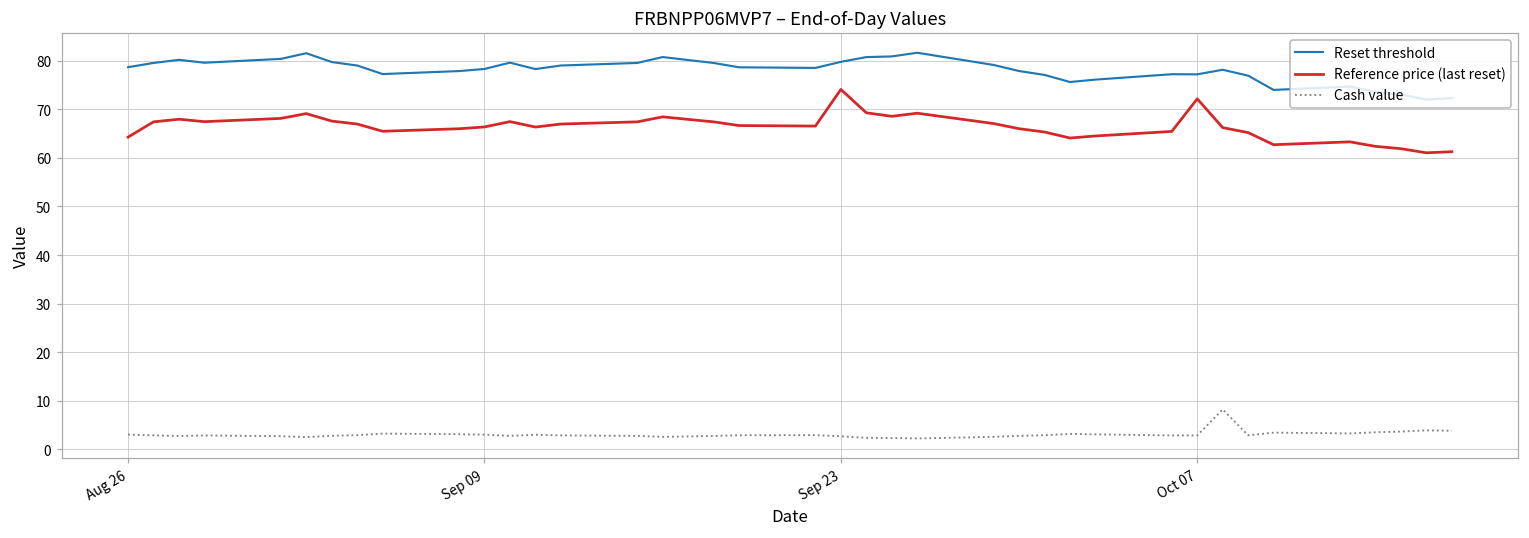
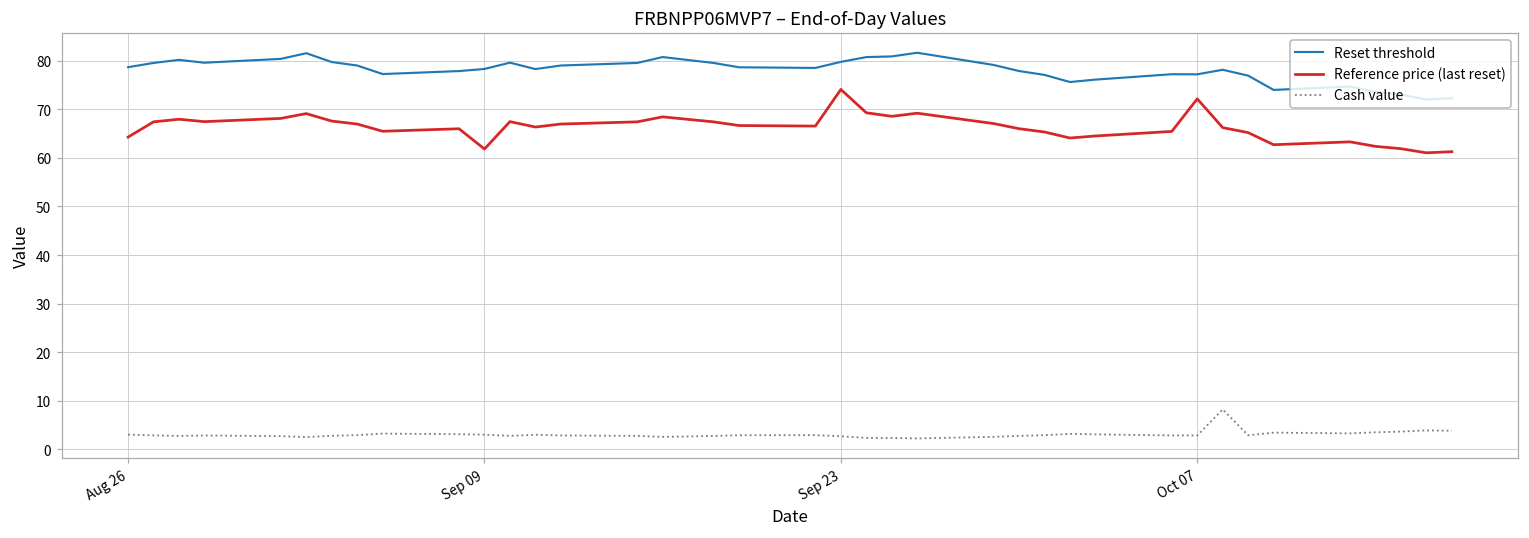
  {
    "Reset threshold": {
      "Aug 26": 79,
      "Sep 09": 78,
      "Sep 23": 80,
      "Oct 07": 77
    },
    "Reference price (last reset)": {
      "Aug 26": 64,
-     "Sep 09": 66,
+     "Sep 09": 62,
      "Sep 23": 74,
      "Oct 07": 72
    },
    "Cash value": {
      "Aug 26": 3,
      "Sep 09": 3,
      "Sep 23": 3,
      "Oct 07": 3
    }
  }
